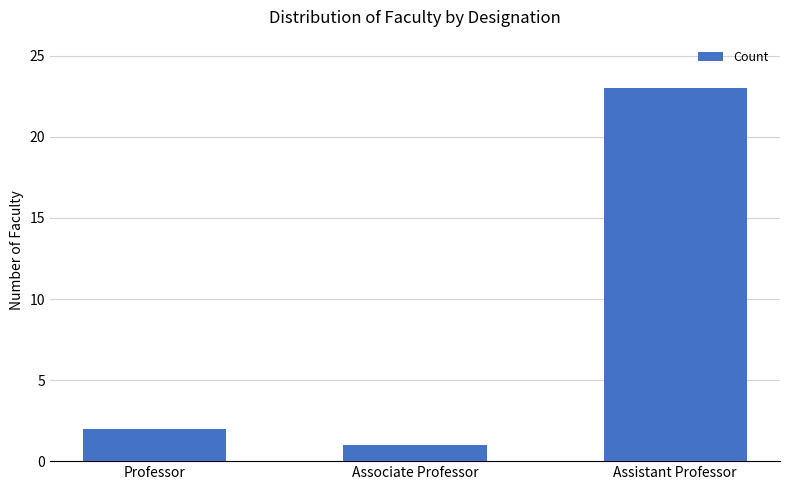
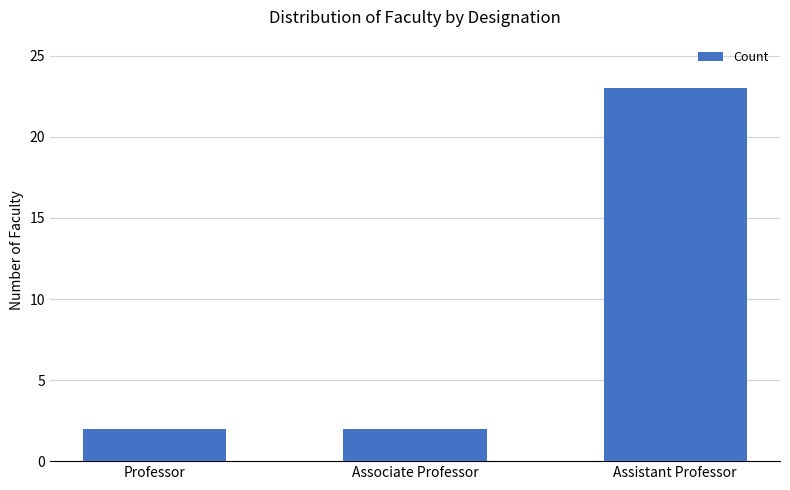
  {
    "Professor": 2,
-   "Associate Professor": 1,
+   "Associate Professor": 2,
    "Assistant Professor": 23
  }
